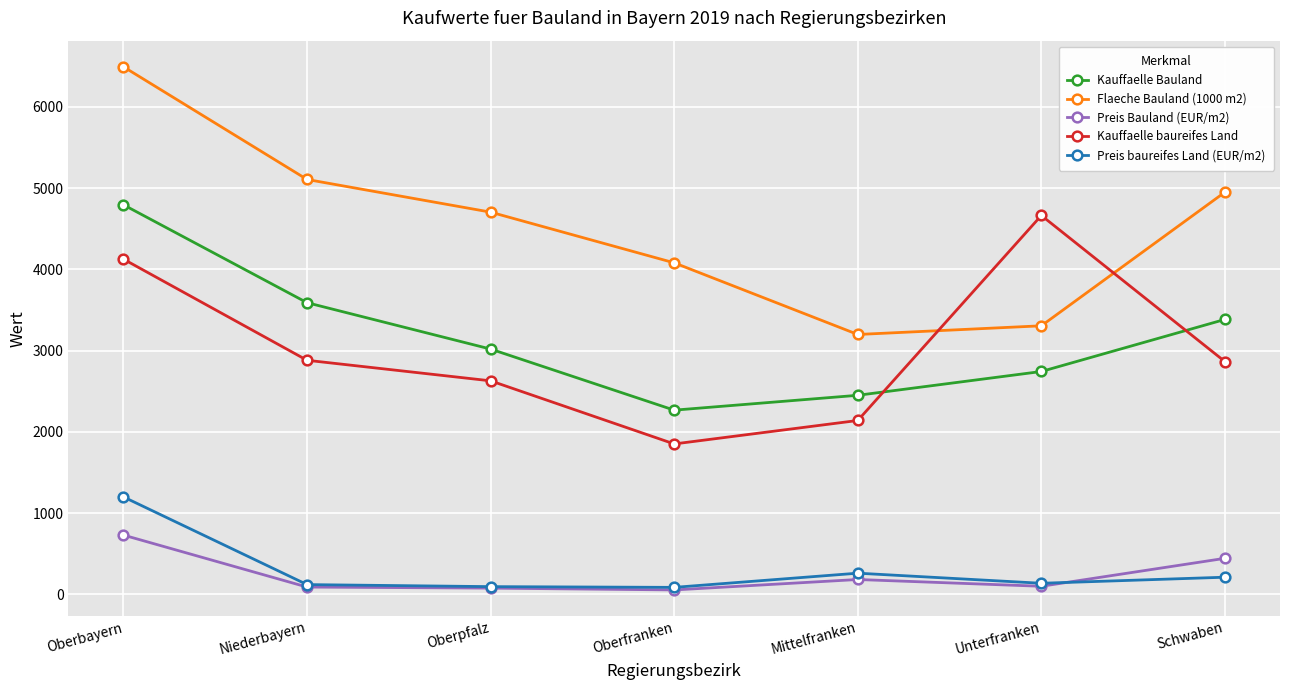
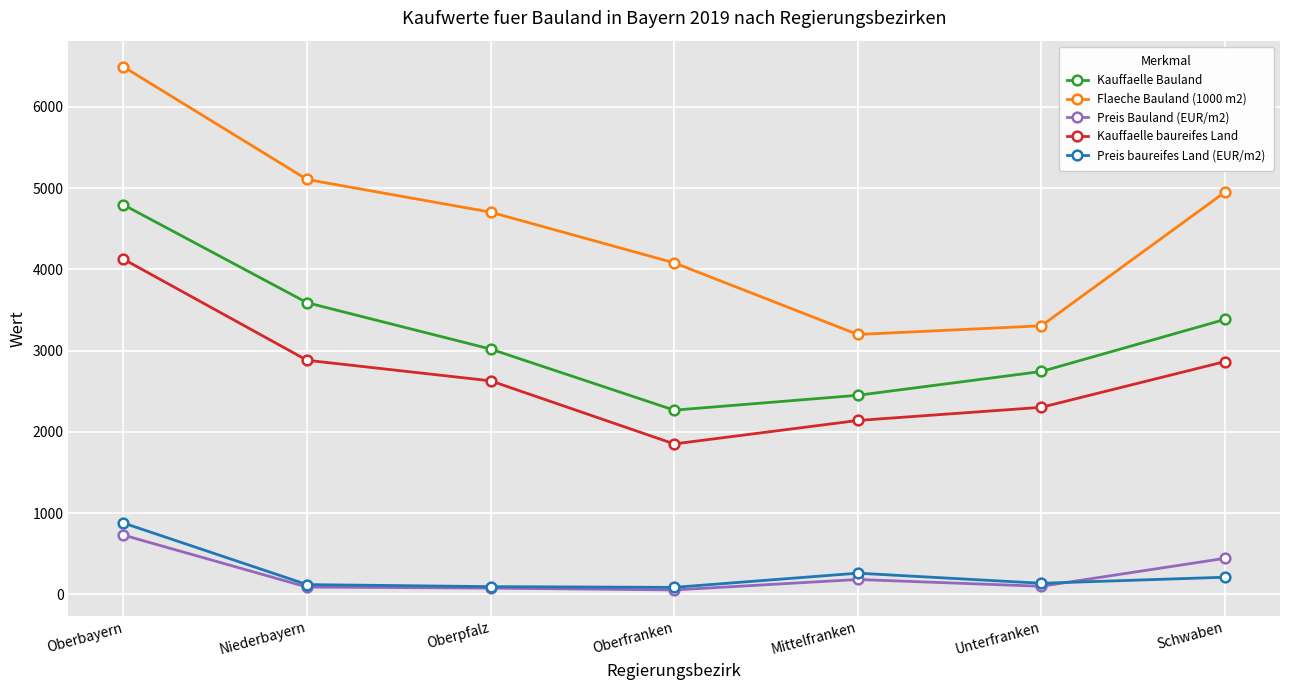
  {
    "Kauffaelle Bauland": {
      "Oberbayern": 4800,
      "Niederbayern": 3600,
      "Oberpfalz": 3000,
      "Oberfranken": 2300,
      "Mittelfranken": 2500,
      "Unterfranken": 2700,
      "Schwaben": 3400
    },
    "Flaeche Bauland (1000 m2)": {
      "Oberbayern": 6500,
      "Niederbayern": 5100,
      "Oberpfalz": 4700,
      "Oberfranken": 4100,
      "Mittelfranken": 3200,
      "Unterfranken": 3300,
      "Schwaben": 5000
    },
    "Preis Bauland (EUR/m2)": {
      "Oberbayern": 700,
      "Mittelfranken": 200,
      "Unterfranken": 100,
      "Schwaben": 400
    },
    "Kauffaelle baureifes Land": {
      "Oberbayern": 4100,
      "Niederbayern": 2900,
      "Oberpfalz": 2600,
      "Oberfranken": 1900,
      "Mittelfranken": 2100,
-     "Unterfranken": 4700,
+     "Unterfranken": 2300,
      "Schwaben": 2900
    },
    "Preis baureifes Land (EUR/m2)": {
-     "Oberbayern": 1200,
+     "Oberbayern": 900,
      "Mittelfranken": 300,
      "Unterfranken": 100,
      "Schwaben": 200
    }
  }
